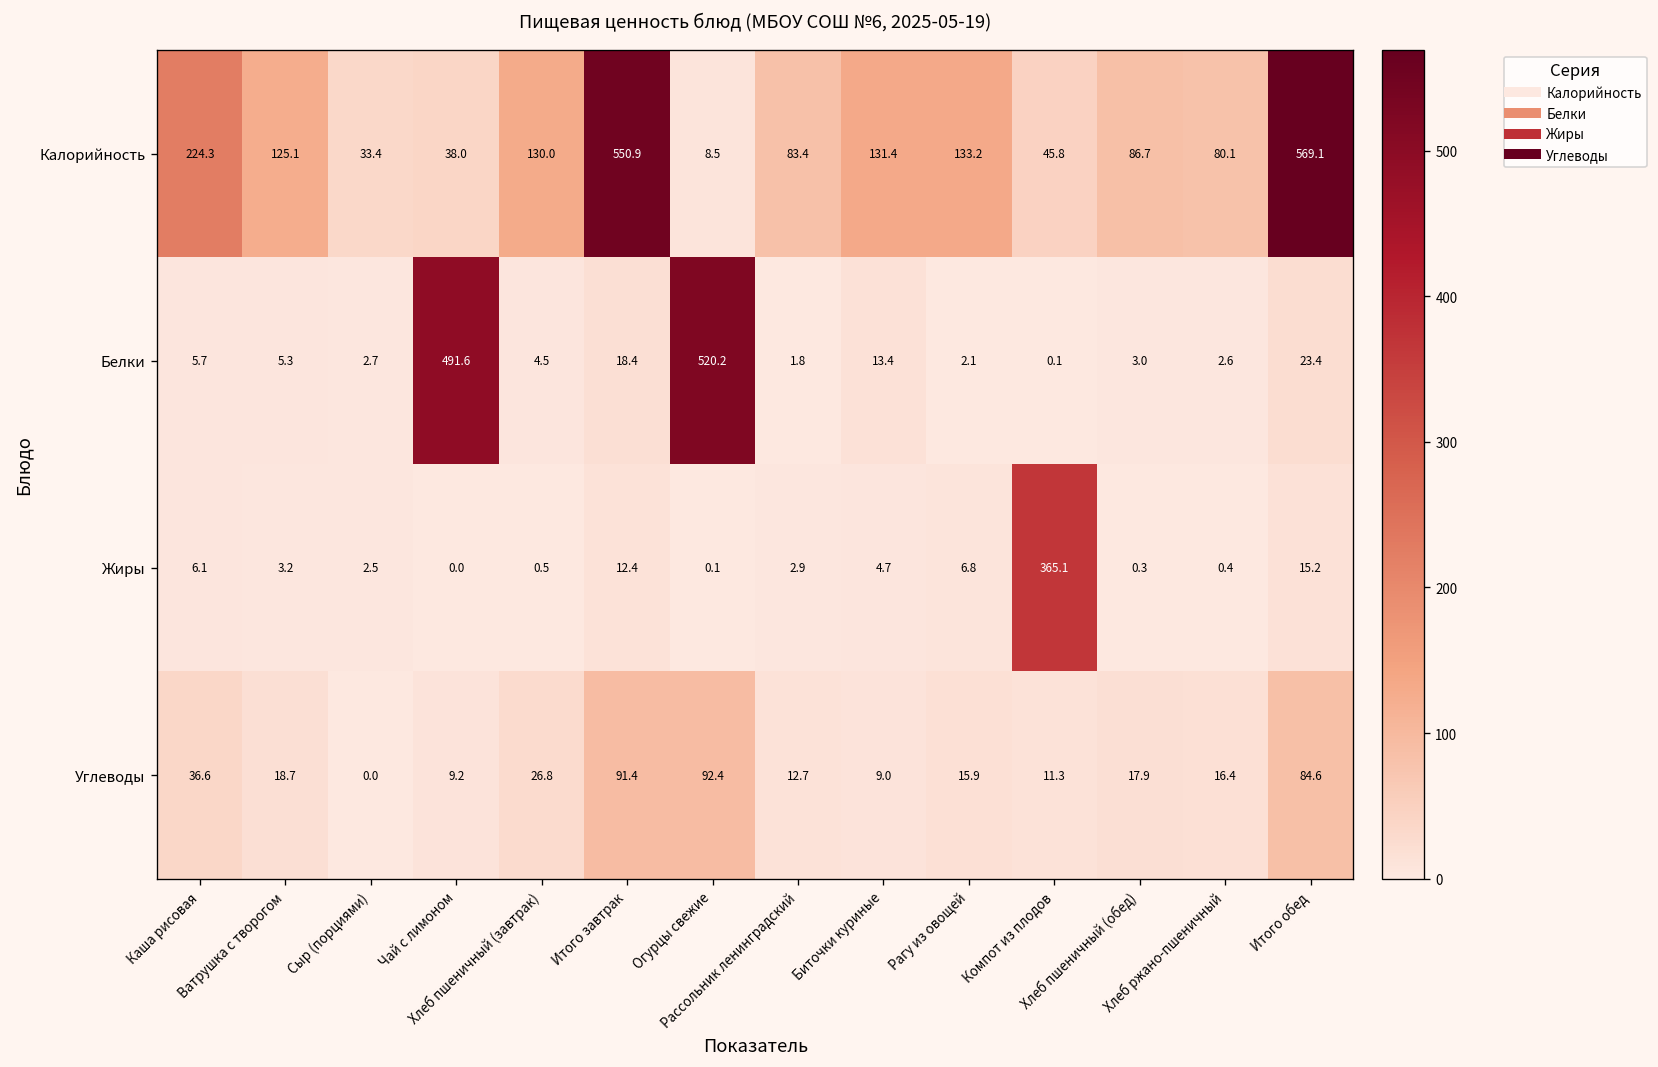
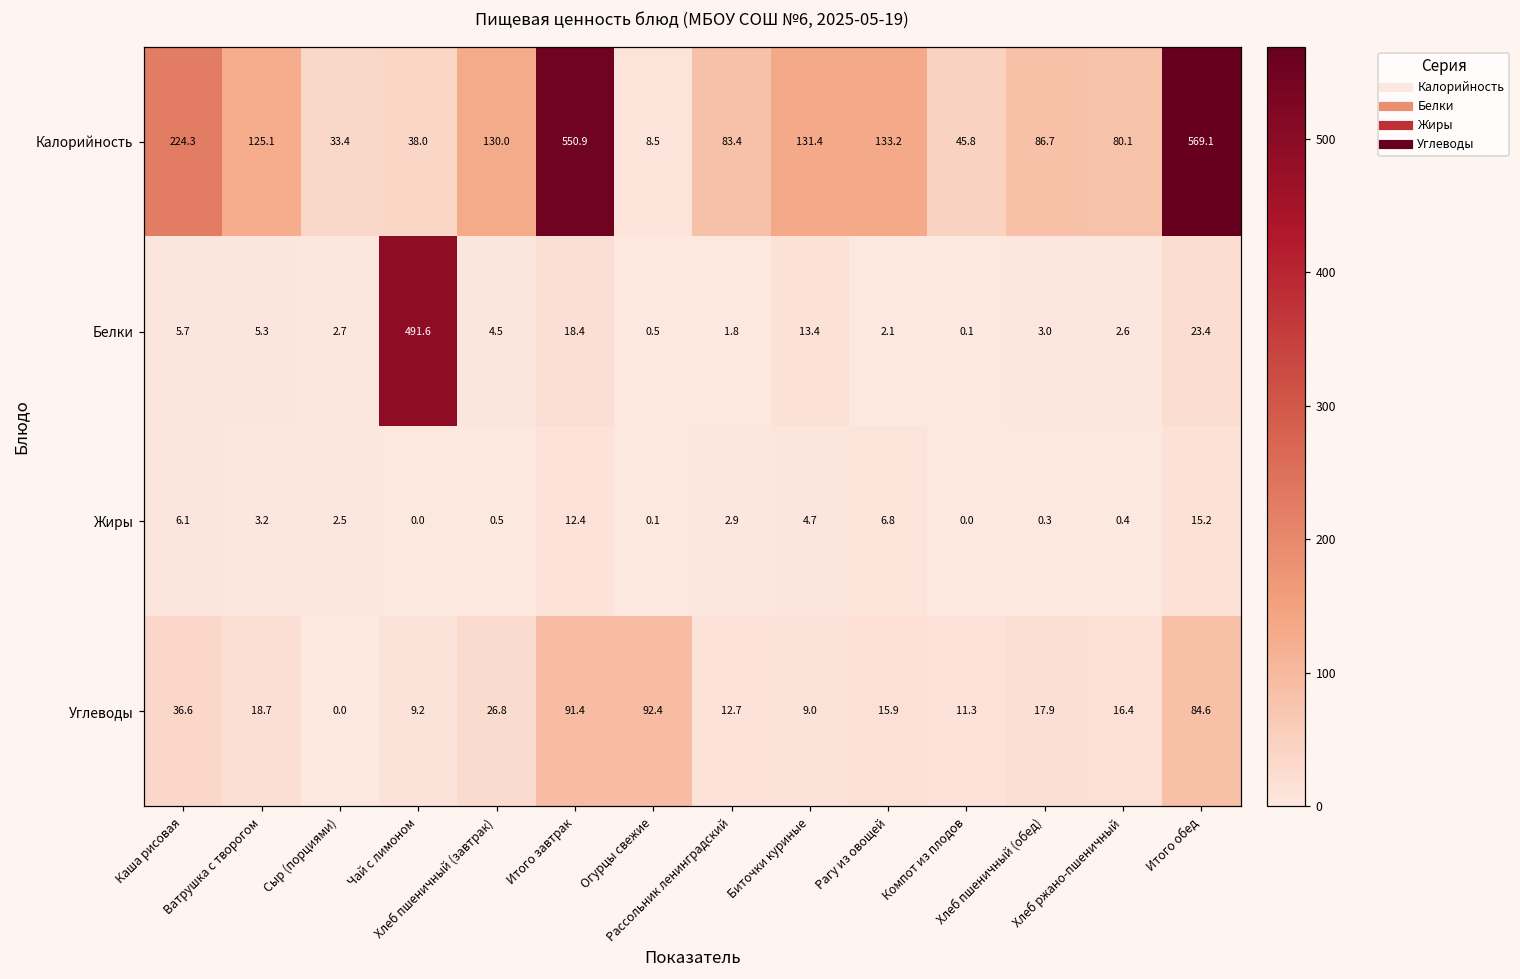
  {
    "Калорийность": {
      "Каша рисовая": 224.3,
      "Ватрушка с творогом": 125.1,
      "Сыр (порциями)": 33.4,
      "Чай с лимоном": 38.0,
      "Хлеб пшеничный (завтрак)": 130.0,
      "Итого завтрак": 550.9,
      "Огурцы свежие": 8.5,
      "Рассольник ленинградский": 83.4,
      "Биточки куриные": 131.4,
      "Рагу из овощей": 133.2,
      "Компот из плодов": 45.8,
      "Хлеб пшеничный (обед)": 86.7,
      "Хлеб ржано-пшеничный": 80.1,
      "Итого обед": 569.1
    },
    "Белки": {
      "Каша рисовая": 5.7,
      "Ватрушка с творогом": 5.3,
      "Сыр (порциями)": 2.7,
      "Чай с лимоном": 491.6,
      "Хлеб пшеничный (завтрак)": 4.5,
      "Итого завтрак": 18.4,
-     "Огурцы свежие": 520.2,
+     "Огурцы свежие": 0.5,
      "Рассольник ленинградский": 1.8,
      "Биточки куриные": 13.4,
      "Рагу из овощей": 2.1,
      "Компот из плодов": 0.1,
      "Хлеб пшеничный (обед)": 3.0,
      "Хлеб ржано-пшеничный": 2.6,
      "Итого обед": 23.4
    },
    "Жиры": {
      "Каша рисовая": 6.1,
      "Ватрушка с творогом": 3.2,
      "Сыр (порциями)": 2.5,
      "Чай с лимоном": 0.0,
      "Хлеб пшеничный (завтрак)": 0.5,
      "Итого завтрак": 12.4,
      "Огурцы свежие": 0.1,
      "Рассольник ленинградский": 2.9,
      "Биточки куриные": 4.7,
      "Рагу из овощей": 6.8,
-     "Компот из плодов": 365.1,
+     "Компот из плодов": 0.0,
      "Хлеб пшеничный (обед)": 0.3,
      "Хлеб ржано-пшеничный": 0.4,
      "Итого обед": 15.2
    },
    "Углеводы": {
      "Каша рисовая": 36.6,
      "Ватрушка с творогом": 18.7,
      "Сыр (порциями)": 0.0,
      "Чай с лимоном": 9.2,
      "Хлеб пшеничный (завтрак)": 26.8,
      "Итого завтрак": 91.4,
      "Огурцы свежие": 92.4,
      "Рассольник ленинградский": 12.7,
      "Биточки куриные": 9.0,
      "Рагу из овощей": 15.9,
      "Компот из плодов": 11.3,
      "Хлеб пшеничный (обед)": 17.9,
      "Хлеб ржано-пшеничный": 16.4,
      "Итого обед": 84.6
    }
  }
